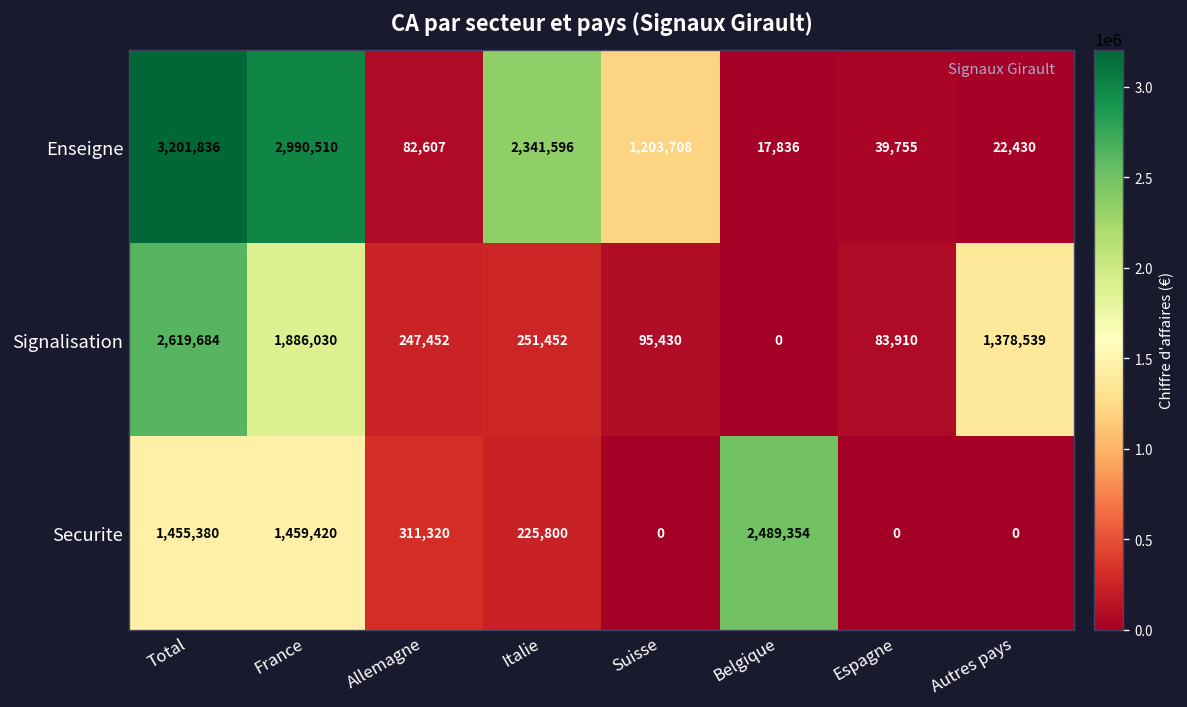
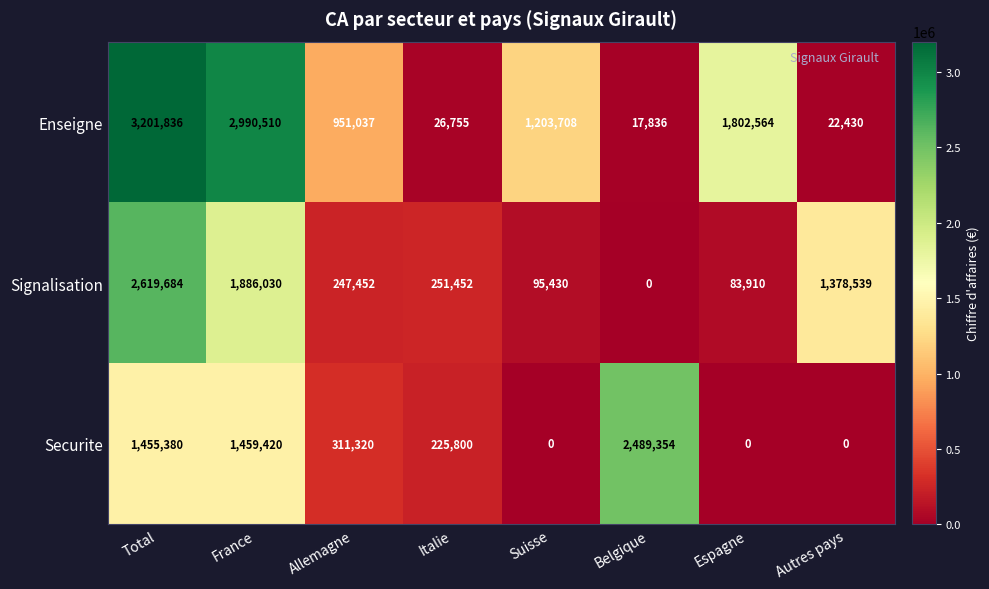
  {
    "Enseigne": {
      "Total": "3,201,836",
      "France": "2,990,510",
-     "Allemagne": "82,607",
-     "Italie": "2,341,596",
+     "Allemagne": "951,037",
+     "Italie": "26,755",
      "Suisse": "1,203,708",
      "Belgique": "17,836",
-     "Espagne": "39,755"
+     "Espagne": "1,802,564"
    },
    "Signalisation": {
      "Total": "2,619,684",
      "France": "1,886,030",
      "Allemagne": "247,452",
      "Italie": "251,452",
      "Suisse": "95,430",
      "Belgique": "0",
      "Espagne": "83,910",
      "Autres pays": "1,378,539"
    },
    "Securite": {
      "Total": "1,455,380",
      "France": "1,459,420",
      "Allemagne": "311,320",
      "Italie": "225,800",
      "Suisse": "0",
      "Belgique": "2,489,354",
      "Espagne": "0",
      "Autres pays": "0"
    }
  }
